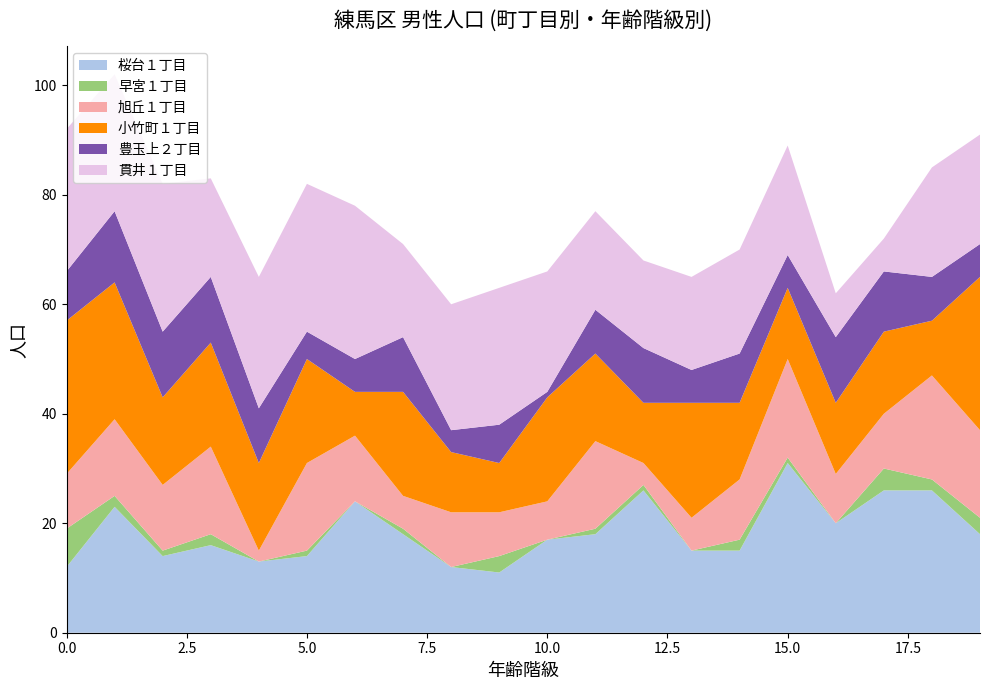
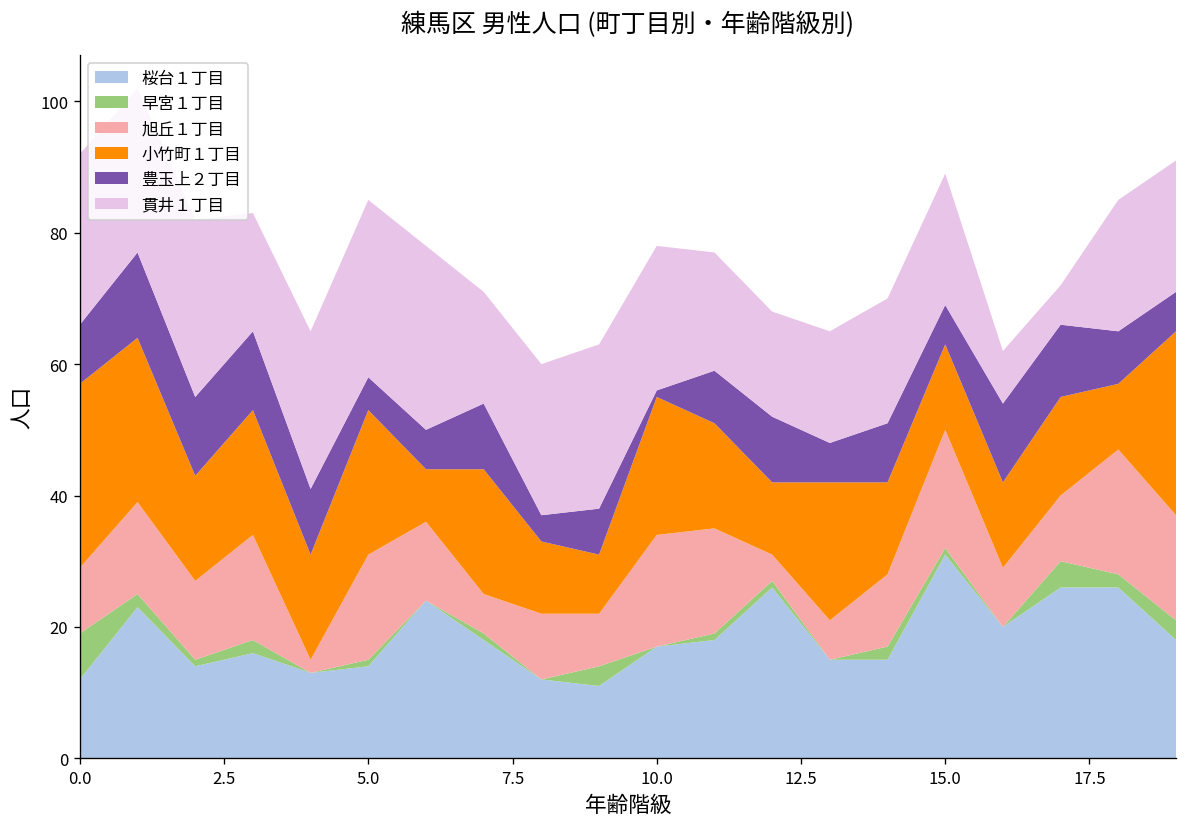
  {
    "旭丘１丁目": {
-     "10.0": 7
+     "10.0": 17
    },
    "小竹町１丁目": {
-     "5.0": 19,
-     "10.0": 19
+     "5.0": 22,
+     "10.0": 21
    }
  }
